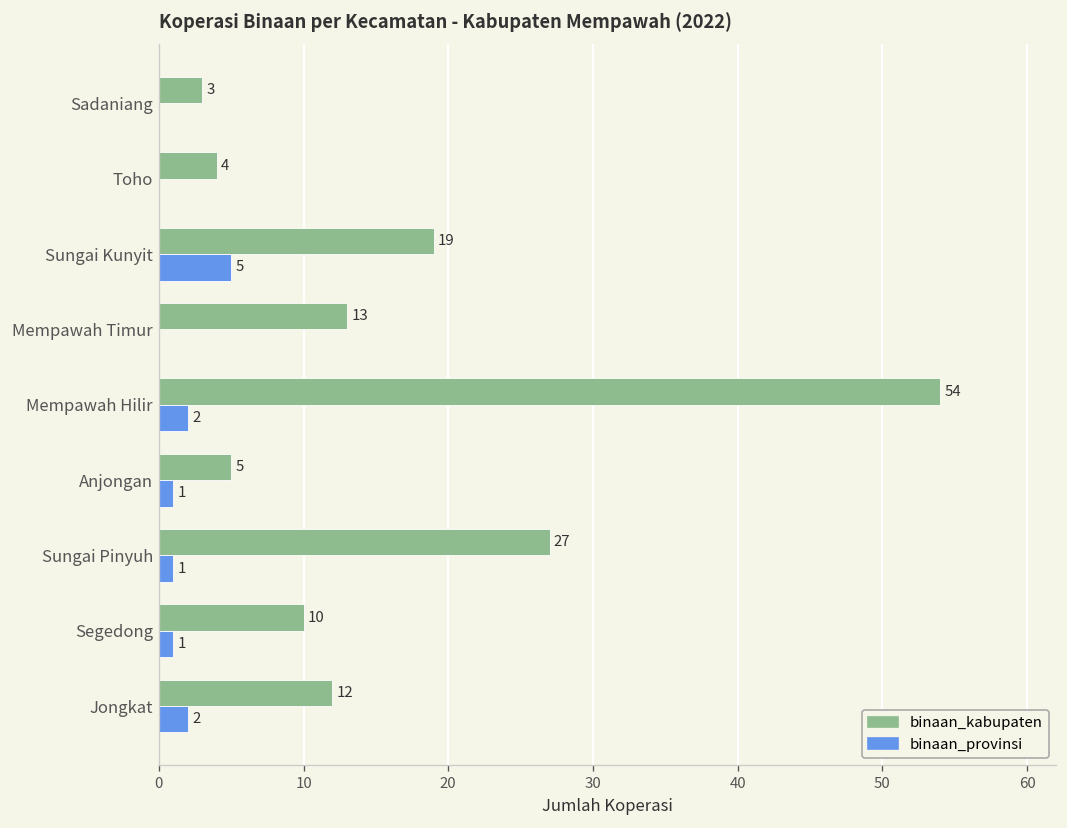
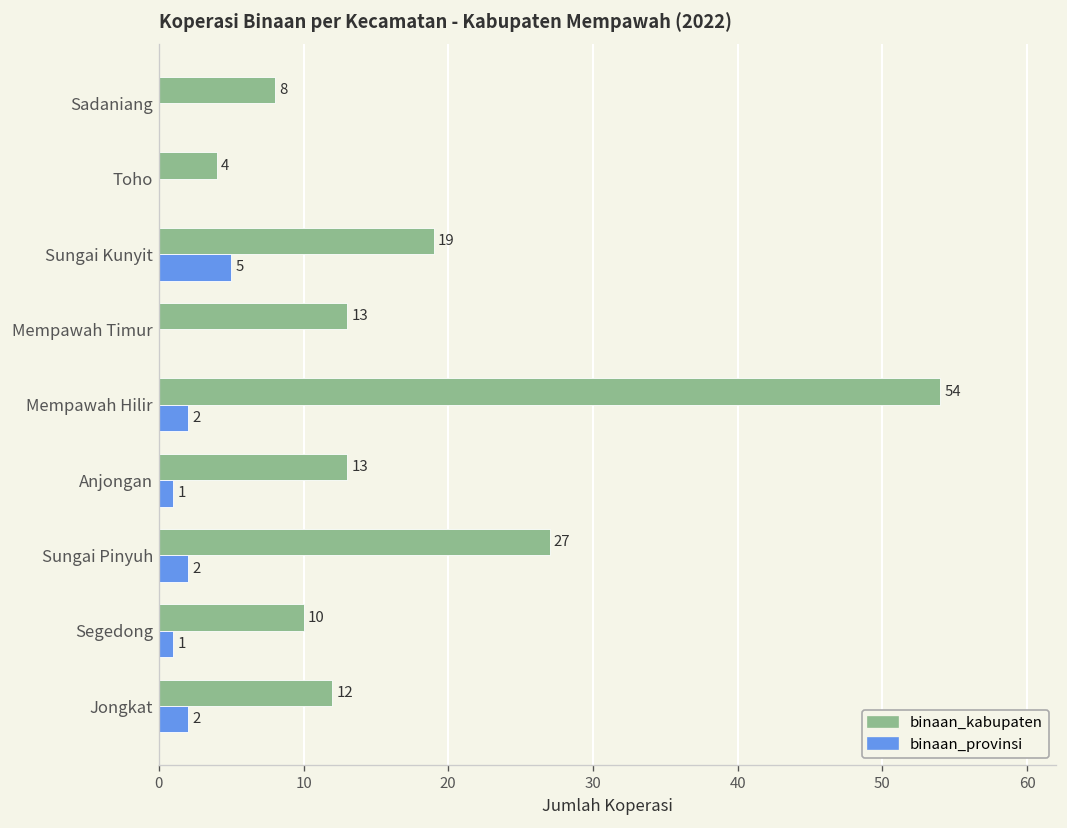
  {
    "binaan_kabupaten": {
-     "Sadaniang": 3,
+     "Sadaniang": 8,
      "Toho": 4,
      "Sungai Kunyit": 19,
      "Mempawah Timur": 13,
      "Mempawah Hilir": 54,
-     "Anjongan": 5,
+     "Anjongan": 13,
      "Sungai Pinyuh": 27,
      "Segedong": 10,
      "Jongkat": 12
    },
    "binaan_provinsi": {
      "Sungai Kunyit": 5,
      "Mempawah Hilir": 2,
      "Anjongan": 1,
-     "Sungai Pinyuh": 1,
+     "Sungai Pinyuh": 2,
      "Segedong": 1,
      "Jongkat": 2
    }
  }
